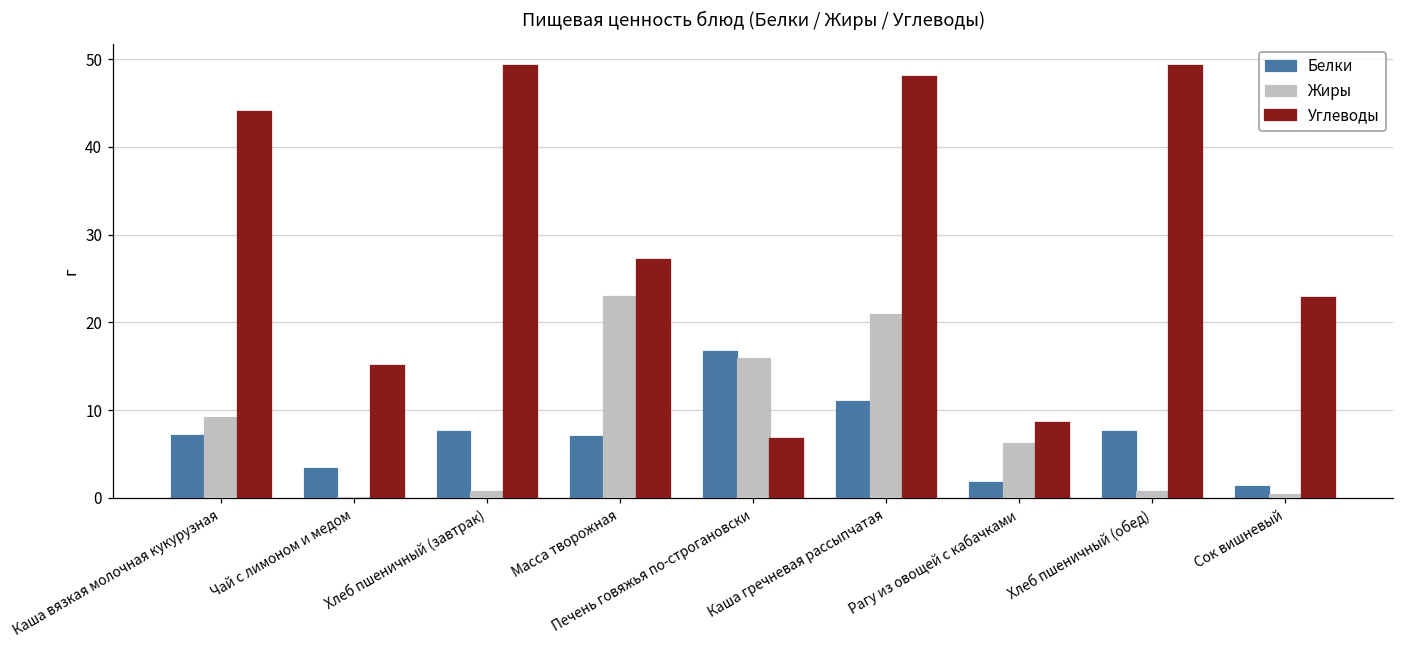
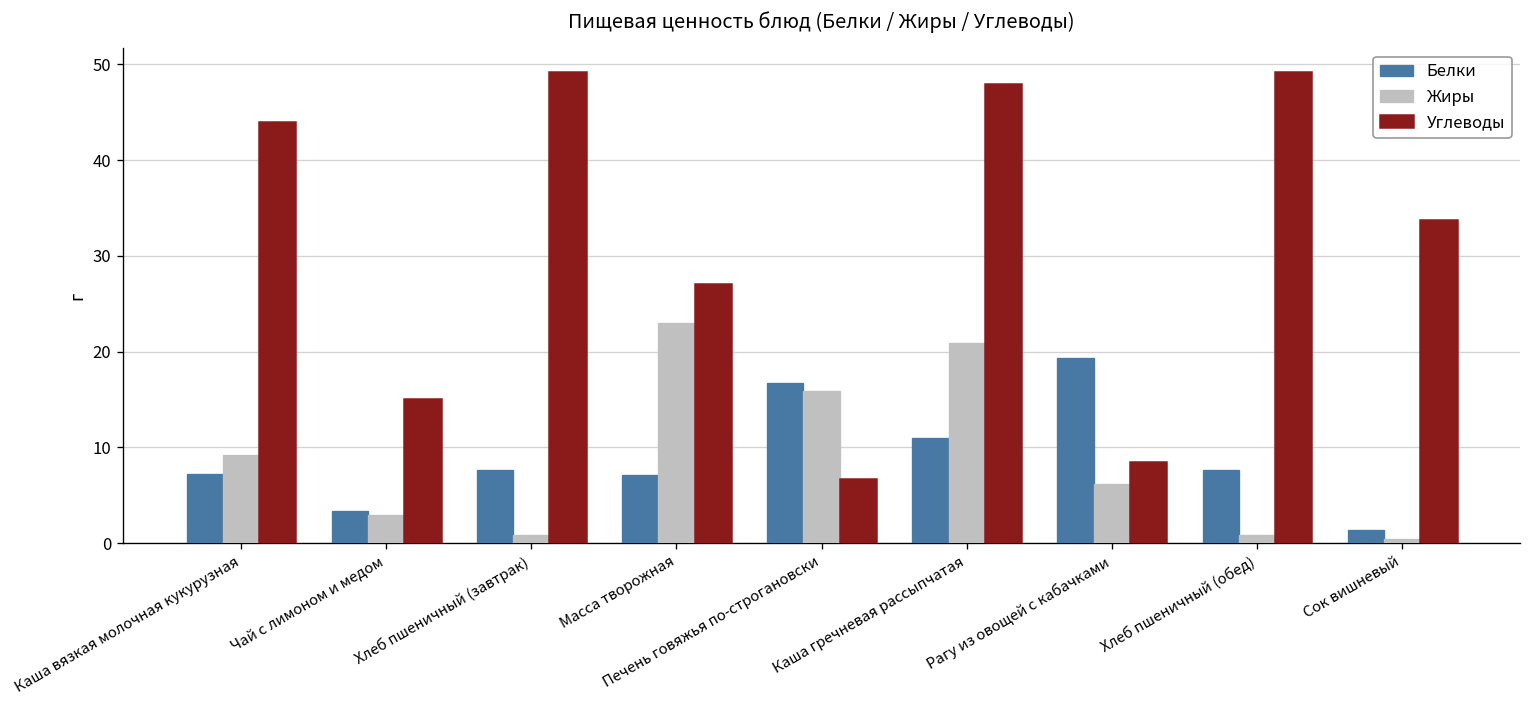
  {
    "Белки": {
      "Каша вязкая молочная кукурузная": 7,
      "Чай с лимоном и медом": 3,
      "Хлеб пшеничный (завтрак)": 8,
      "Масса творожная": 7,
      "Печень говяжья по-строгановски": 17,
      "Каша гречневая рассыпчатая": 11,
-     "Рагу из овощей с кабачками": 2,
+     "Рагу из овощей с кабачками": 19,
      "Хлеб пшеничный (обед)": 8,
      "Сок вишневый": 1
    },
    "Жиры": {
      "Каша вязкая молочная кукурузная": 9,
-     "Чай с лимоном и медом": 0,
+     "Чай с лимоном и медом": 3,
      "Хлеб пшеничный (завтрак)": 1,
      "Масса творожная": 23,
      "Печень говяжья по-строгановски": 16,
      "Каша гречневая рассыпчатая": 21,
      "Рагу из овощей с кабачками": 6,
      "Хлеб пшеничный (обед)": 1,
      "Сок вишневый": 0
    },
    "Углеводы": {
      "Каша вязкая молочная кукурузная": 44,
      "Чай с лимоном и медом": 15,
      "Хлеб пшеничный (завтрак)": 49,
      "Масса творожная": 27,
      "Печень говяжья по-строгановски": 7,
      "Каша гречневая рассыпчатая": 48,
      "Рагу из овощей с кабачками": 9,
      "Хлеб пшеничный (обед)": 49,
-     "Сок вишневый": 23
+     "Сок вишневый": 34
    }
  }
